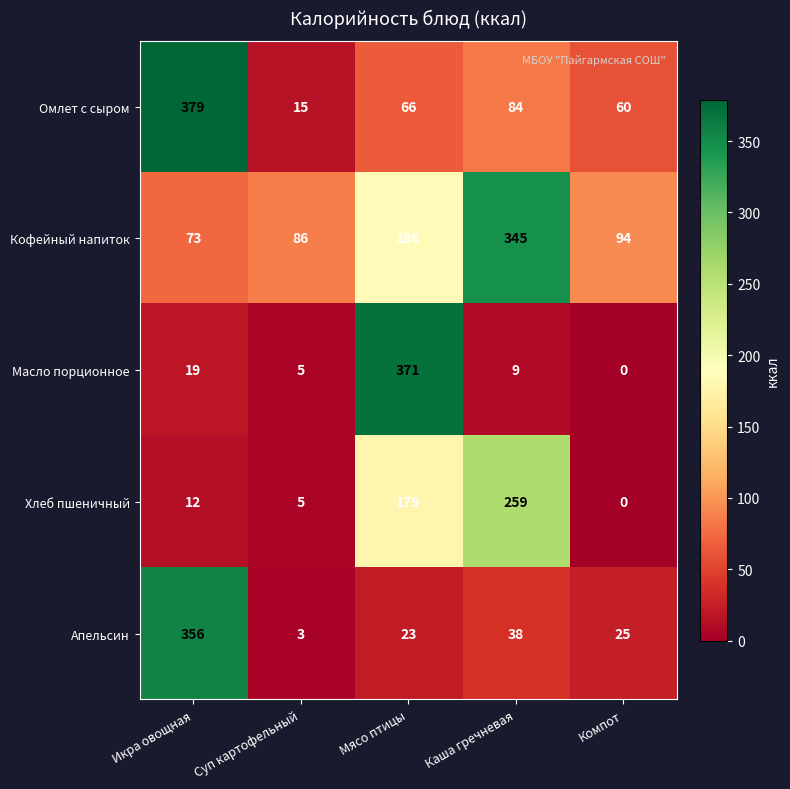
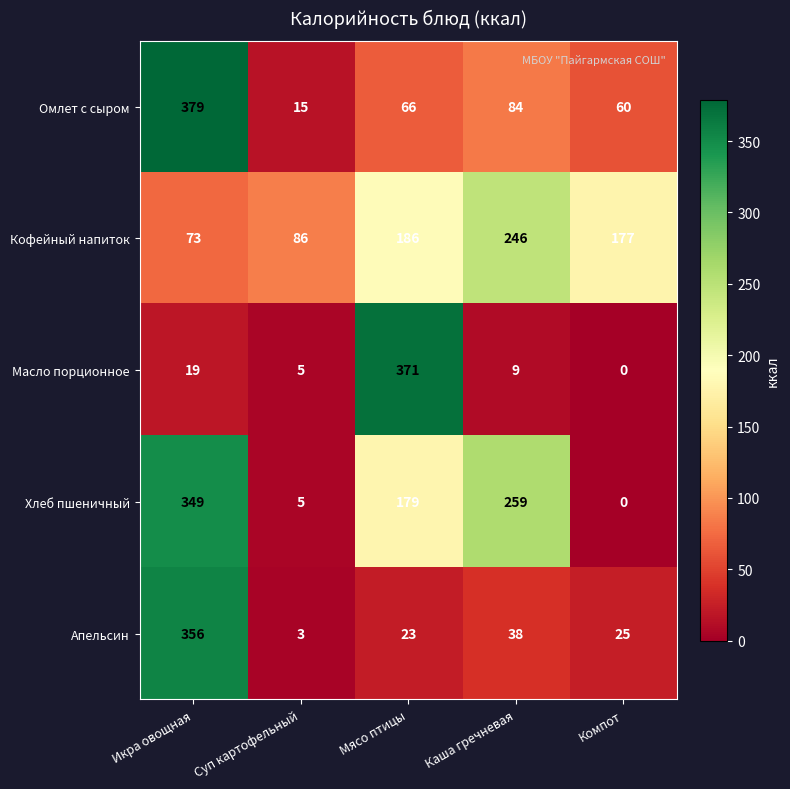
  {
    "Омлет с сыром": {
      "Икра овощная": 379,
      "Суп картофельный": 15,
      "Мясо птицы": 66,
      "Каша гречневая": 84
    },
    "Кофейный напиток": {
      "Икра овощная": 73,
      "Суп картофельный": 86,
      "Мясо птицы": 186,
-     "Каша гречневая": 345,
-     "Компот": 94
+     "Каша гречневая": 246,
+     "Компот": 177
    },
    "Масло порционное": {
      "Икра овощная": 19,
      "Суп картофельный": 5,
      "Мясо птицы": 371,
      "Каша гречневая": 9,
      "Компот": 0
    },
    "Хлеб пшеничный": {
-     "Икра овощная": 12,
+     "Икра овощная": 349,
      "Суп картофельный": 5,
      "Мясо птицы": 179,
      "Каша гречневая": 259,
      "Компот": 0
    },
    "Апельсин": {
      "Икра овощная": 356,
      "Суп картофельный": 3,
      "Мясо птицы": 23,
      "Каша гречневая": 38,
      "Компот": 25
    }
  }
